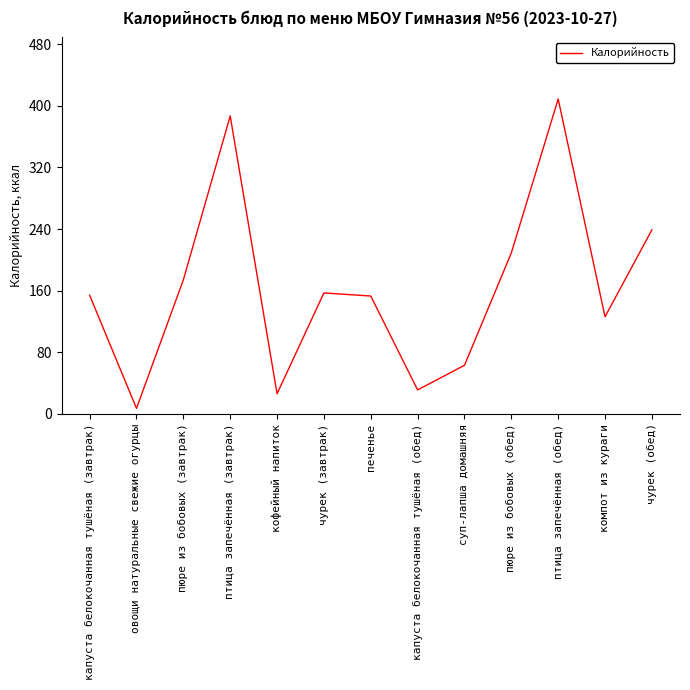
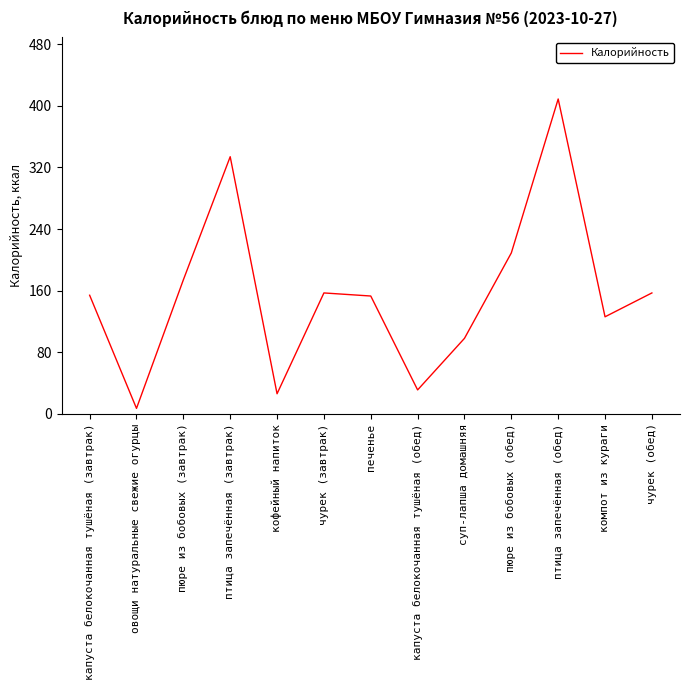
  {
    "капуста белокочанная тушёная (завтрак)": 150,
    "овощи натуральные свежие огурцы": 10,
    "пюре из бобовых (завтрак)": 170,
-   "птица запечённая (завтрак)": 390,
+   "птица запечённая (завтрак)": 330,
    "кофейный напиток": 30,
    "чурек (завтрак)": 160,
    "печенье": 150,
    "капуста белокочанная тушёная (обед)": 30,
-   "суп-лапша домашняя": 60,
+   "суп-лапша домашняя": 100,
    "пюре из бобовых (обед)": 210,
    "птица запечённая (обед)": 410,
    "компот из кураги": 130,
-   "чурек (обед)": 240
+   "чурек (обед)": 160
  }
